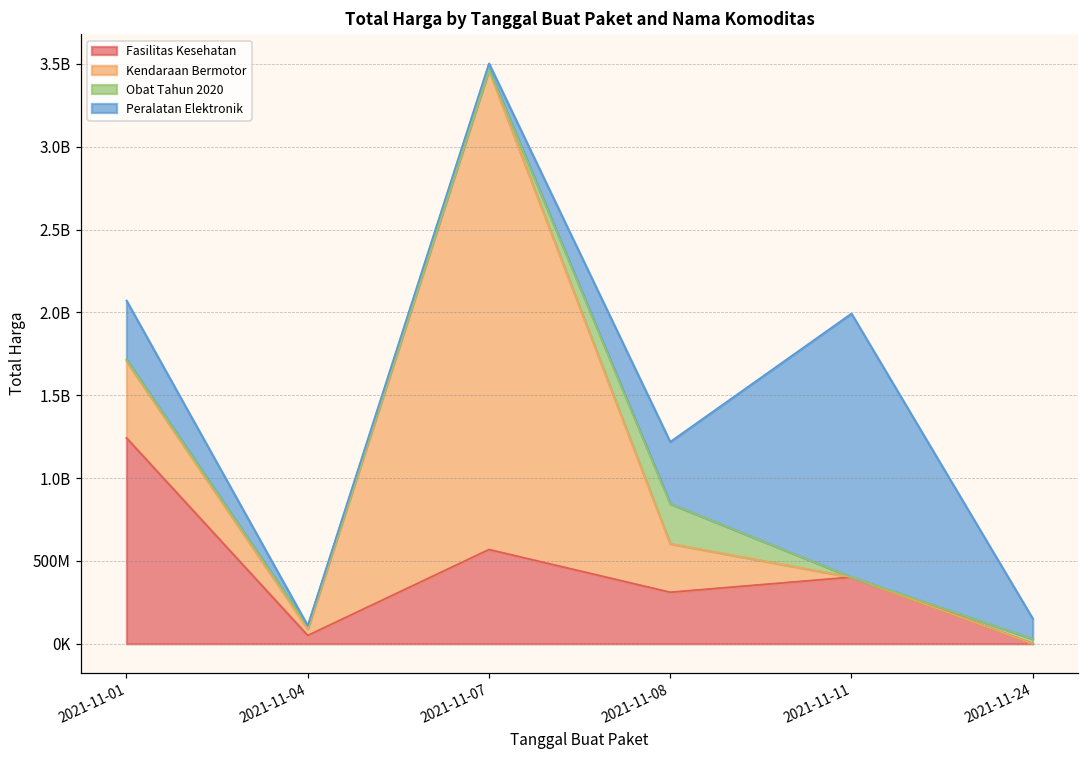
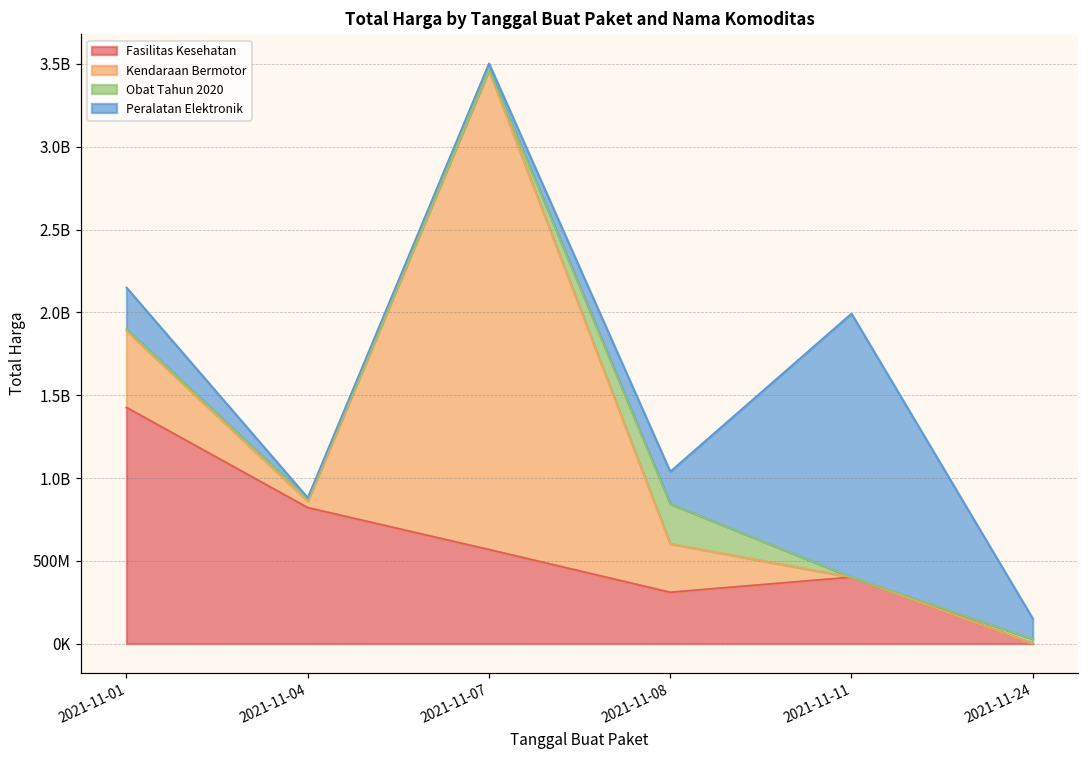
  {
    "Fasilitas Kesehatan": {
-     "2021-11-01": 1240000000,
-     "2021-11-04": 50000000,
+     "2021-11-01": 1430000000,
+     "2021-11-04": 820000000,
      "2021-11-07": 570000000,
      "2021-11-08": 310000000
    },
    "Kendaraan Bermotor": {
      "2021-11-08": 290000000
    },
    "Obat Tahun 2020": {
      "2021-11-08": 240000000,
      "2021-11-24": 30000000
    },
    "Peralatan Elektronik": {
-     "2021-11-01": 360000000,
+     "2021-11-01": 250000000,
      "2021-11-07": 30000000,
-     "2021-11-08": 370000000,
+     "2021-11-08": 190000000,
      "2021-11-11": 1590000000,
      "2021-11-24": 120000000
    }
  }
